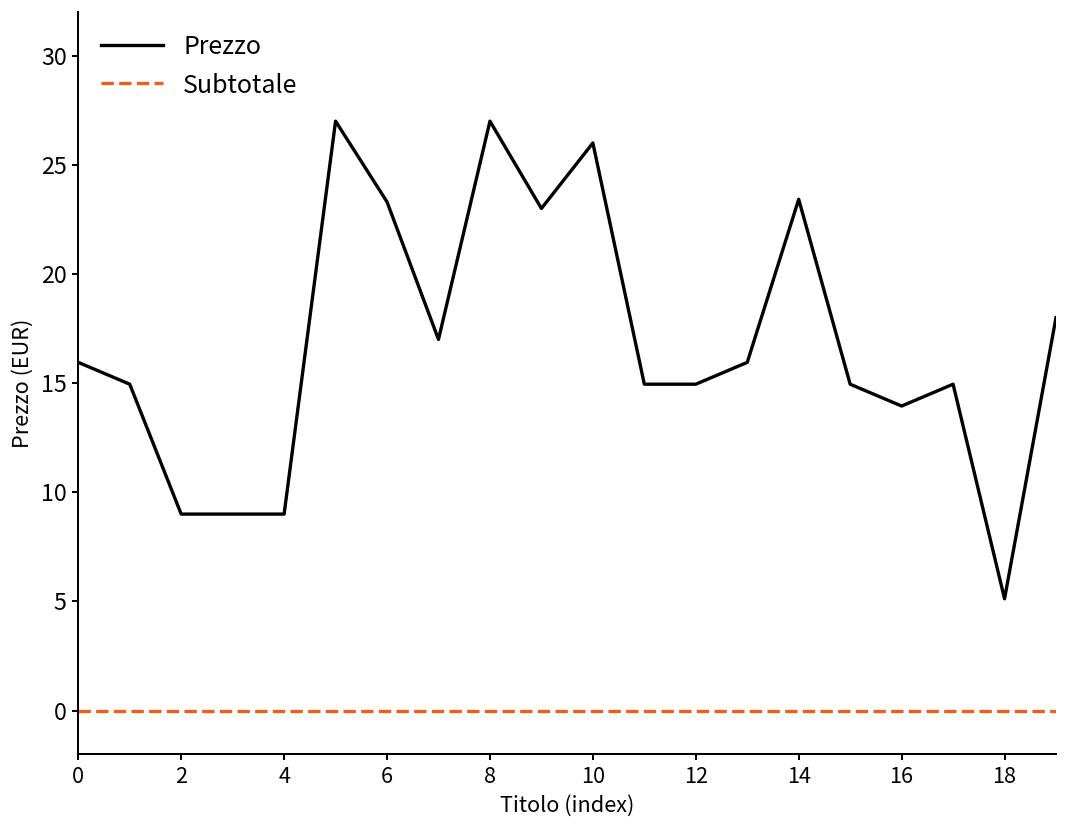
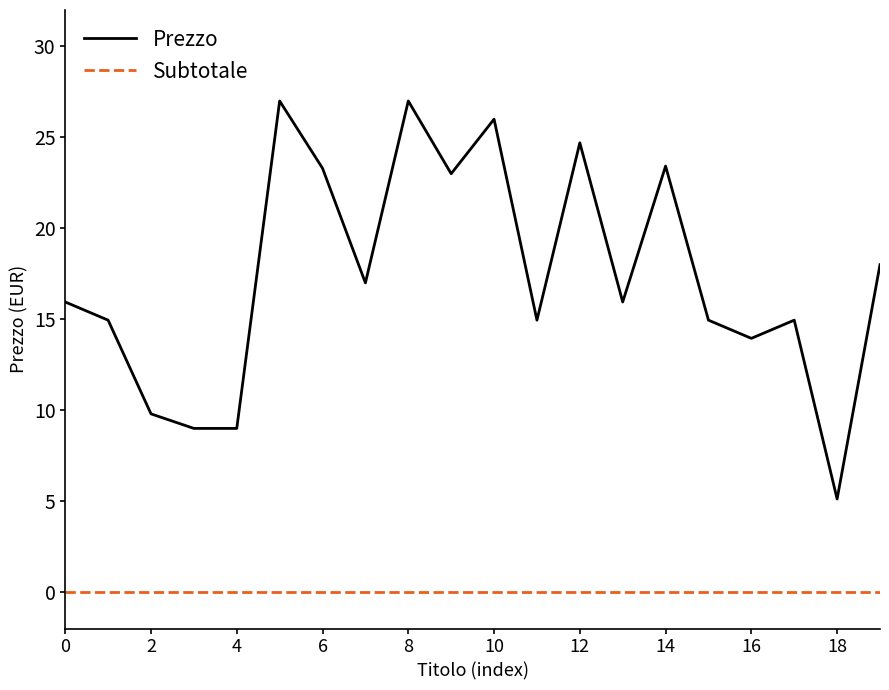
  {
    "Prezzo": {
      "0": 16.0,
-     "2": 9.0,
+     "2": 9.8,
      "4": 9.0,
      "6": 23.3,
      "8": 27.0,
      "10": 26.0,
-     "12": 15.0,
+     "12": 24.7,
      "14": 23.4,
      "16": 14.0,
      "18": 5.1
    },
    "Subtotale": {
      "0": 0.0,
      "2": 0.0,
      "4": 0.0,
      "6": 0.0,
      "8": 0.0,
      "10": 0.0,
      "12": 0.0,
      "14": 0.0,
      "16": 0.0,
      "18": 0.0
    }
  }
